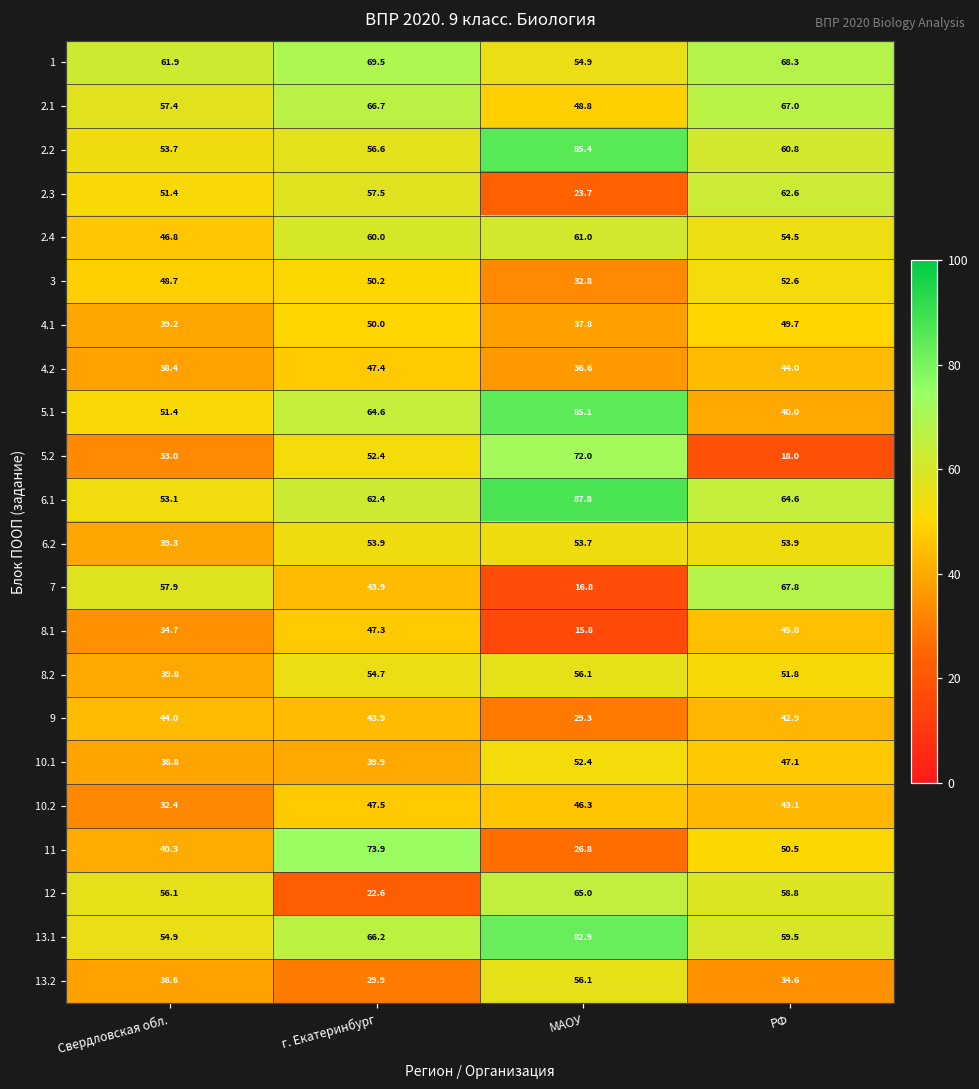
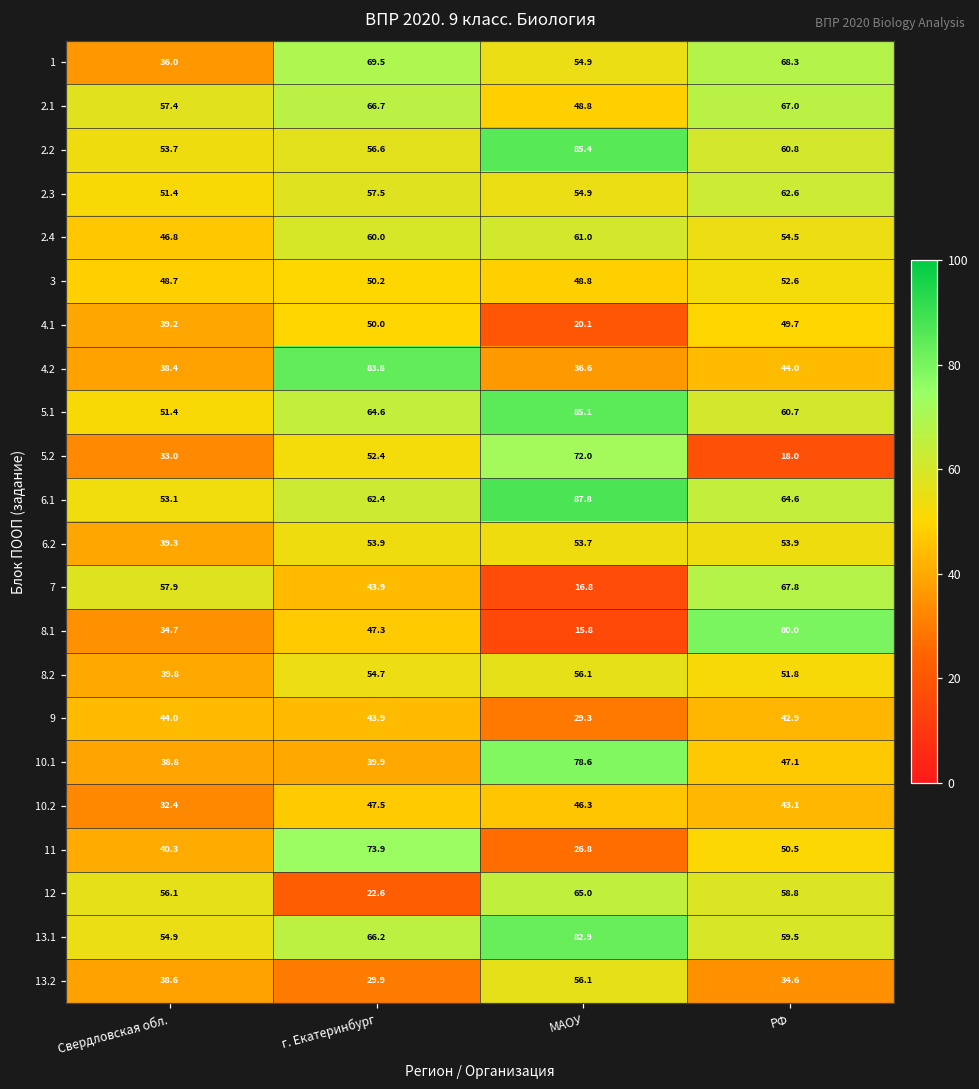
  {
    "1": {
-     "Свердловская обл.": 61.9,
+     "Свердловская обл.": 36.0,
      "г. Екатеринбург": 69.5,
      "МАОУ": 54.9,
      "РФ": 68.3
    },
    "2.1": {
      "Свердловская обл.": 57.4,
      "г. Екатеринбург": 66.7,
      "МАОУ": 48.8,
      "РФ": 67.0
    },
    "2.2": {
      "Свердловская обл.": 53.7,
      "г. Екатеринбург": 56.6,
      "МАОУ": 85.4,
      "РФ": 60.8
    },
    "2.3": {
      "Свердловская обл.": 51.4,
      "г. Екатеринбург": 57.5,
-     "МАОУ": 23.7,
+     "МАОУ": 54.9,
      "РФ": 62.6
    },
    "2.4": {
      "Свердловская обл.": 46.8,
      "г. Екатеринбург": 60.0,
      "МАОУ": 61.0,
      "РФ": 54.5
    },
    "3": {
      "Свердловская обл.": 48.7,
      "г. Екатеринбург": 50.2,
-     "МАОУ": 32.8,
+     "МАОУ": 48.8,
      "РФ": 52.6
    },
    "4.1": {
      "Свердловская обл.": 39.2,
      "г. Екатеринбург": 50.0,
-     "МАОУ": 37.8,
+     "МАОУ": 20.1,
      "РФ": 49.7
    },
    "4.2": {
      "Свердловская обл.": 38.4,
-     "г. Екатеринбург": 47.4,
+     "г. Екатеринбург": 83.8,
      "МАОУ": 36.6,
      "РФ": 44.0
    },
    "5.1": {
      "Свердловская обл.": 51.4,
      "г. Екатеринбург": 64.6,
      "МАОУ": 85.1,
-     "РФ": 40.0
+     "РФ": 60.7
    },
    "5.2": {
      "Свердловская обл.": 33.0,
      "г. Екатеринбург": 52.4,
      "МАОУ": 72.0,
      "РФ": 18.0
    },
    "6.1": {
      "Свердловская обл.": 53.1,
      "г. Екатеринбург": 62.4,
      "МАОУ": 87.8,
      "РФ": 64.6
    },
    "6.2": {
      "Свердловская обл.": 39.3,
      "г. Екатеринбург": 53.9,
      "МАОУ": 53.7,
      "РФ": 53.9
    },
    "7": {
      "Свердловская обл.": 57.9,
      "г. Екатеринбург": 43.9,
      "МАОУ": 16.8,
      "РФ": 67.8
    },
    "8.1": {
      "Свердловская обл.": 34.7,
      "г. Екатеринбург": 47.3,
      "МАОУ": 15.8,
-     "РФ": 45.0
+     "РФ": 80.0
    },
    "8.2": {
      "Свердловская обл.": 39.8,
      "г. Екатеринбург": 54.7,
      "МАОУ": 56.1,
      "РФ": 51.8
    },
    "9": {
      "Свердловская обл.": 44.0,
      "г. Екатеринбург": 43.9,
      "МАОУ": 29.3,
      "РФ": 42.9
    },
    "10.1": {
      "Свердловская обл.": 38.8,
      "г. Екатеринбург": 39.9,
-     "МАОУ": 52.4,
+     "МАОУ": 78.6,
      "РФ": 47.1
    },
    "10.2": {
      "Свердловская обл.": 32.4,
      "г. Екатеринбург": 47.5,
      "МАОУ": 46.3,
      "РФ": 43.1
    },
    "11": {
      "Свердловская обл.": 40.3,
      "г. Екатеринбург": 73.9,
      "МАОУ": 26.8,
      "РФ": 50.5
    },
    "12": {
      "Свердловская обл.": 56.1,
      "г. Екатеринбург": 22.6,
      "МАОУ": 65.0,
      "РФ": 58.8
    },
    "13.1": {
      "Свердловская обл.": 54.9,
      "г. Екатеринбург": 66.2,
      "МАОУ": 82.9,
      "РФ": 59.5
    },
    "13.2": {
      "Свердловская обл.": 38.6,
      "г. Екатеринбург": 29.9,
      "МАОУ": 56.1,
      "РФ": 34.6
    }
  }
